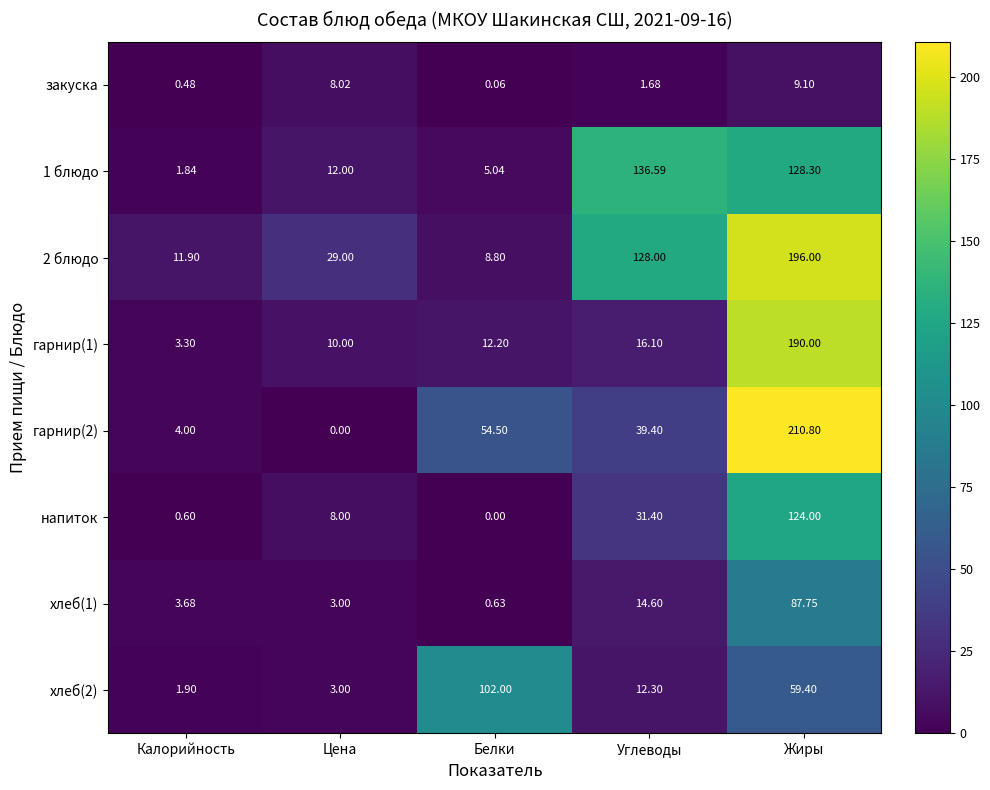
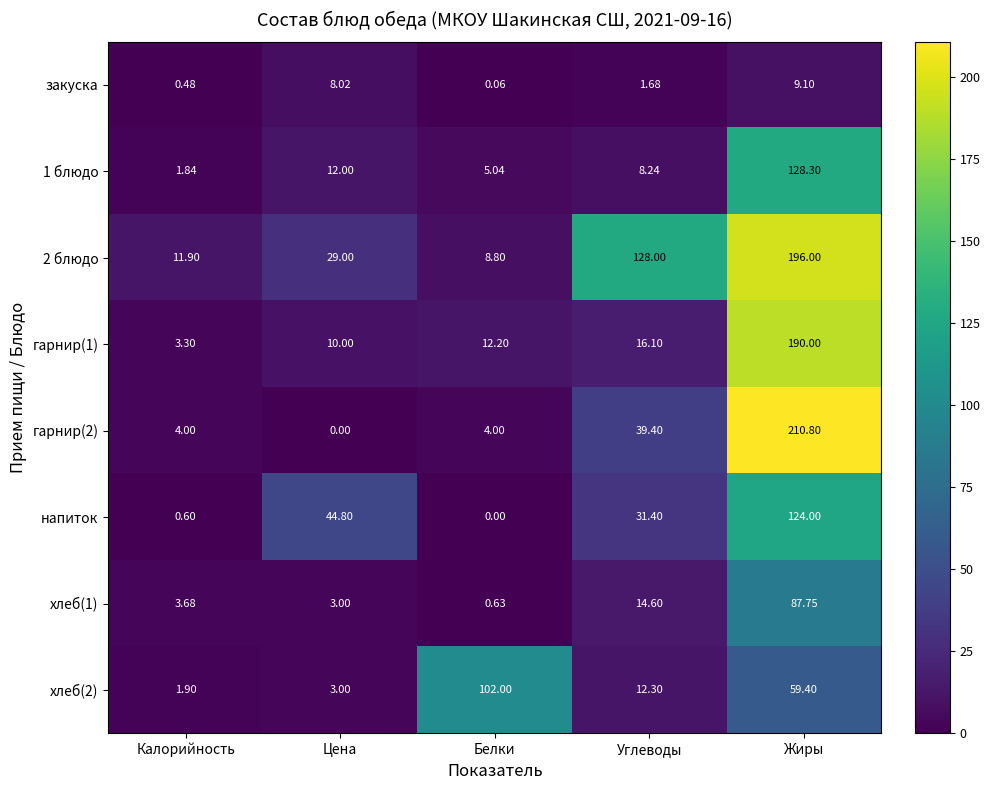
  {
    "закуска": {
      "Калорийность": 0.48,
      "Цена": 8.02,
      "Белки": 0.06,
      "Углеводы": 1.68,
      "Жиры": 9.10
    },
    "1 блюдо": {
      "Калорийность": 1.84,
      "Цена": 12.00,
      "Белки": 5.04,
-     "Углеводы": 136.59,
+     "Углеводы": 8.24,
      "Жиры": 128.30
    },
    "2 блюдо": {
      "Калорийность": 11.90,
      "Цена": 29.00,
      "Белки": 8.80,
      "Углеводы": 128.00,
      "Жиры": 196.00
    },
    "гарнир(1)": {
      "Калорийность": 3.30,
      "Цена": 10.00,
      "Белки": 12.20,
      "Углеводы": 16.10,
      "Жиры": 190.00
    },
    "гарнир(2)": {
      "Калорийность": 4.00,
      "Цена": 0.00,
-     "Белки": 54.50,
+     "Белки": 4.00,
      "Углеводы": 39.40,
      "Жиры": 210.80
    },
    "напиток": {
      "Калорийность": 0.60,
-     "Цена": 8.00,
+     "Цена": 44.80,
      "Белки": 0.00,
      "Углеводы": 31.40,
      "Жиры": 124.00
    },
    "хлеб(1)": {
      "Калорийность": 3.68,
      "Цена": 3.00,
      "Белки": 0.63,
      "Углеводы": 14.60,
      "Жиры": 87.75
    },
    "хлеб(2)": {
      "Калорийность": 1.90,
      "Цена": 3.00,
      "Белки": 102.00,
      "Углеводы": 12.30,
      "Жиры": 59.40
    }
  }
